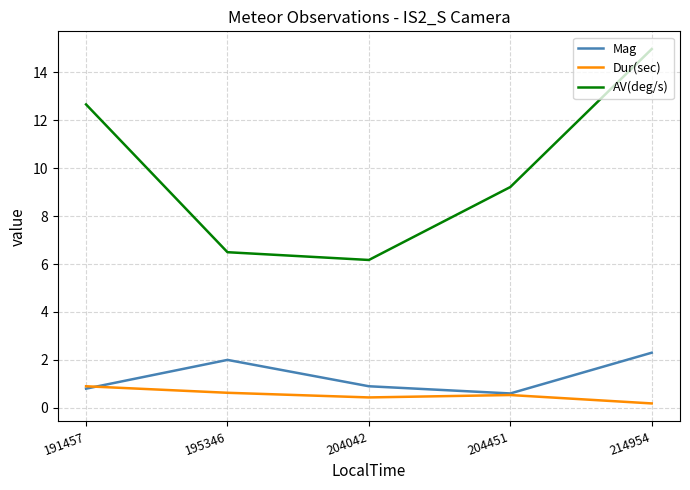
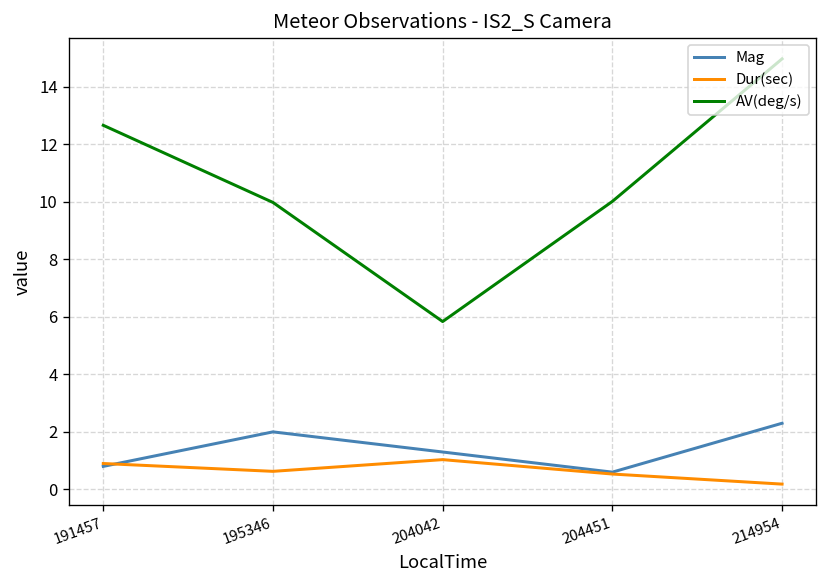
  {
    "Mag": {
      "195346": 2.0,
-     "204042": 0.9,
+     "204042": 1.3,
      "214954": 2.3
    },
    "Dur(sec)": {
      "195346": 0.6,
-     "204042": 0.4,
+     "204042": 1.0,
      "214954": 0.2
    },
    "AV(deg/s)": {
      "191457": 12.7,
-     "195346": 6.5,
-     "204042": 6.2,
-     "204451": 9.2
+     "195346": 10.0,
+     "204042": 5.8,
+     "204451": 10.0
    }
  }
